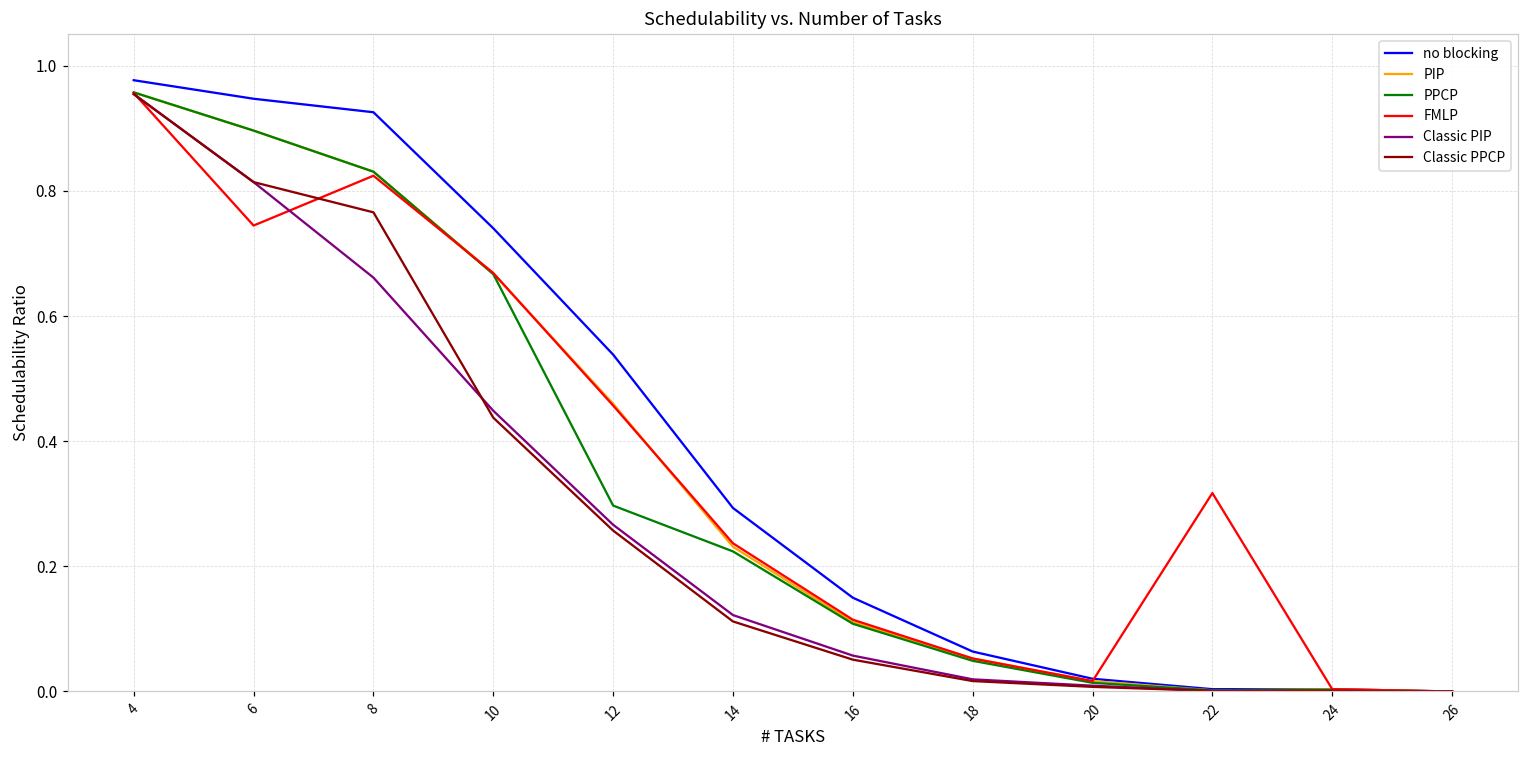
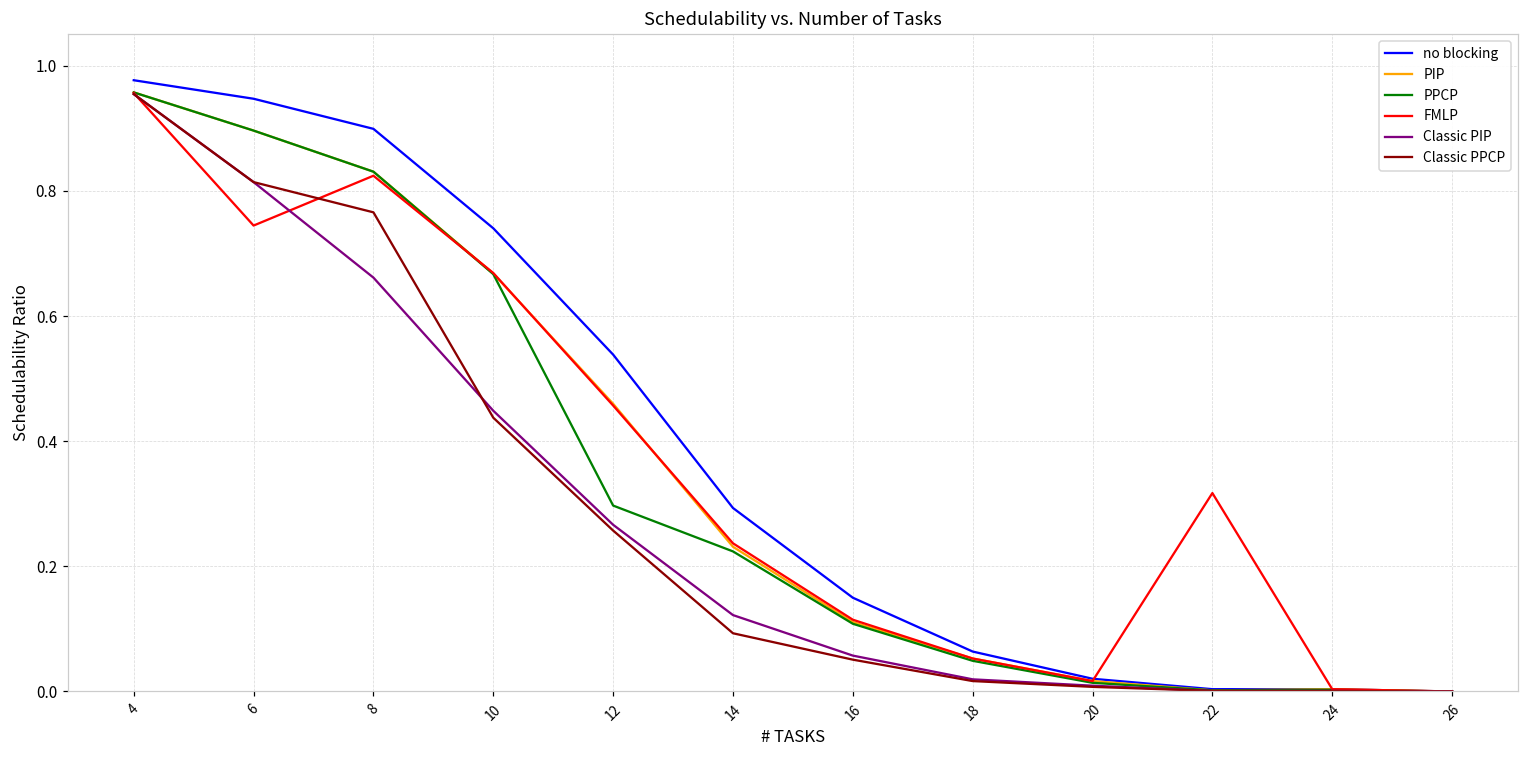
  {
    "no blocking": {
      "4": 0.98,
      "6": 0.95,
-     "8": 0.93,
+     "8": 0.90,
      "10": 0.74,
      "12": 0.54,
      "14": 0.29,
      "16": 0.15,
      "18": 0.06
    },
    "PIP": {
      "14": 0.23
    },
    "PPCP": {
      "12": 0.30,
      "14": 0.22
    },
    "FMLP": {
      "6": 0.74,
      "8": 0.82,
      "14": 0.24,
      "22": 0.32
    },
    "Classic PIP": {
      "8": 0.66,
      "10": 0.45,
      "12": 0.27,
      "14": 0.12,
      "16": 0.06
    },
    "Classic PPCP": {
      "8": 0.77,
      "10": 0.44,
      "12": 0.26,
-     "14": 0.11,
+     "14": 0.09,
      "16": 0.05
    }
  }
